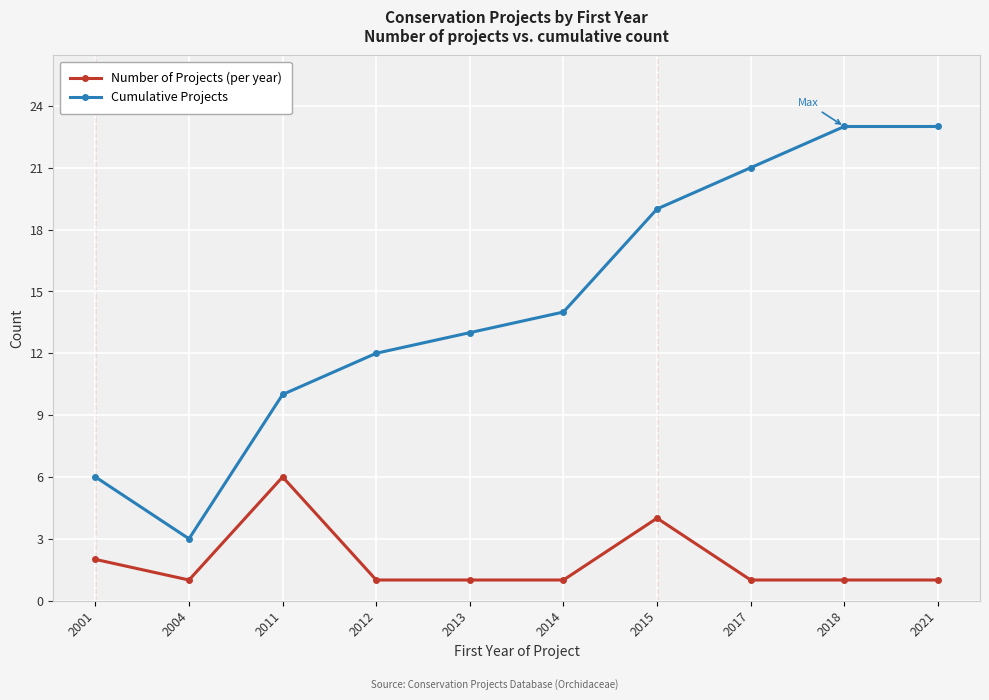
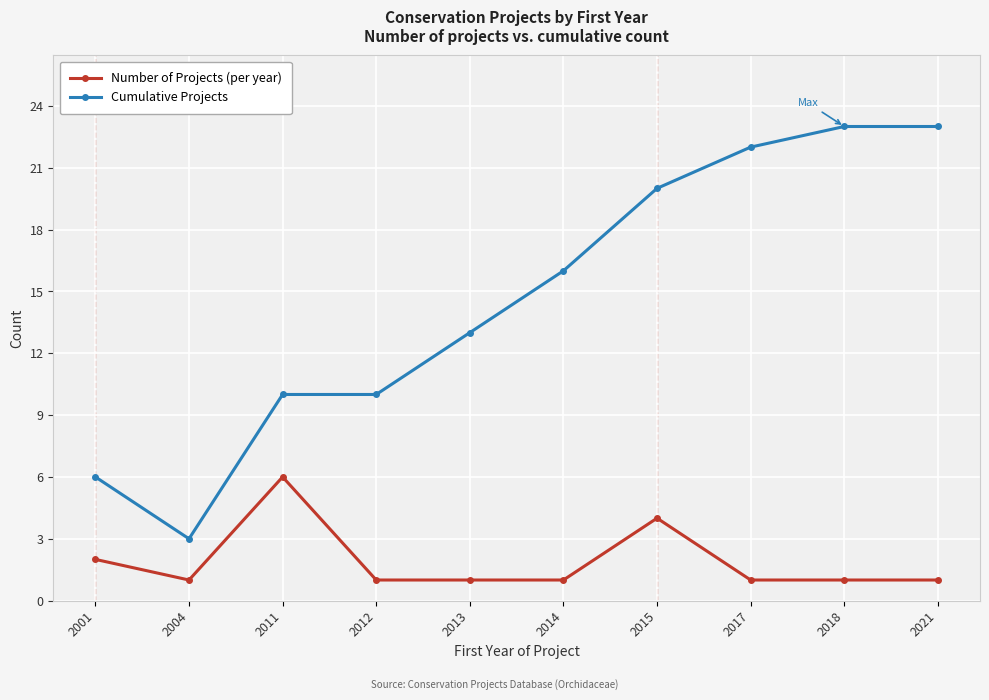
  {
    "Number of Projects (per year)": {
      "2001": 2,
      "2004": 1,
      "2011": 6,
      "2012": 1,
      "2013": 1,
      "2014": 1,
      "2015": 4,
      "2017": 1,
      "2018": 1,
      "2021": 1
    },
    "Cumulative Projects": {
      "2001": 6,
      "2004": 3,
      "2011": 10,
-     "2012": 12,
+     "2012": 10,
      "2013": 13,
-     "2014": 14,
-     "2015": 19,
-     "2017": 21,
+     "2014": 16,
+     "2015": 20,
+     "2017": 22,
      "2018": 23,
      "2021": 23
    }
  }
